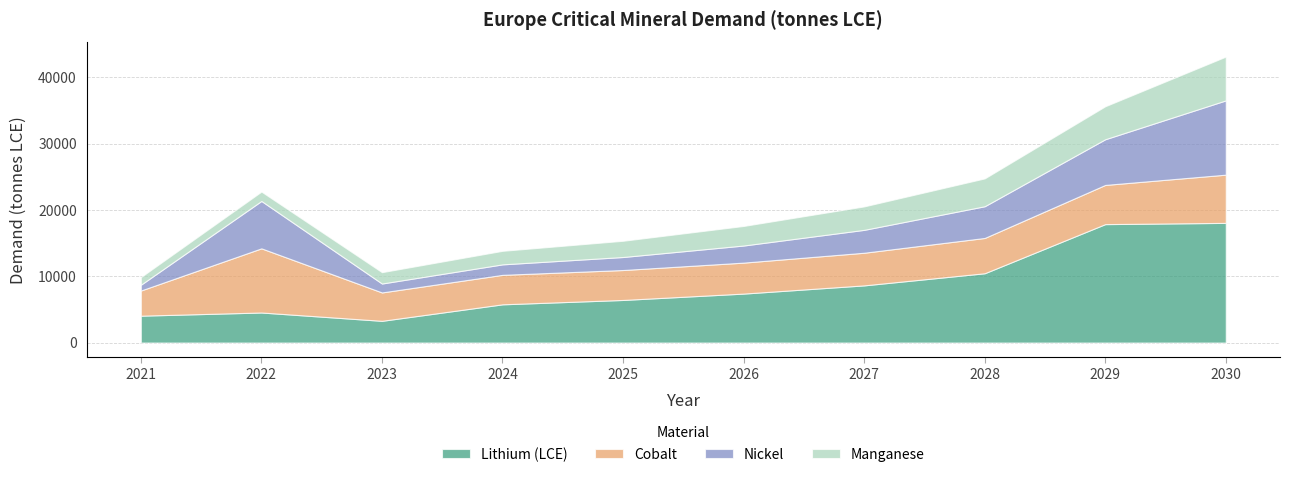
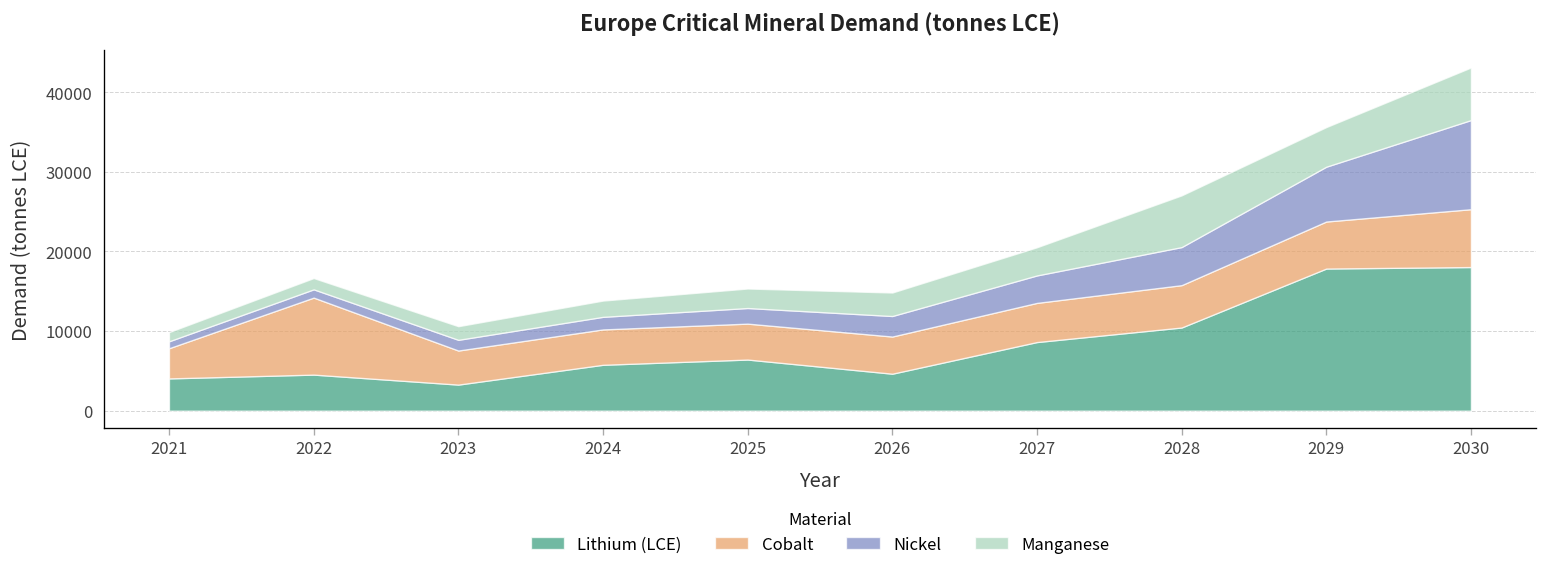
  {
    "Lithium (LCE)": {
      "2021": 4000,
      "2022": 5000,
      "2023": 3000,
      "2024": 6000,
      "2025": 6000,
-     "2026": 7000,
+     "2026": 5000,
      "2027": 9000,
      "2028": 10000,
      "2029": 18000,
      "2030": 18000
    },
    "Cobalt": {
      "2021": 4000,
      "2022": 10000,
      "2023": 4000,
      "2024": 4000,
      "2025": 5000,
      "2026": 5000,
      "2027": 5000,
      "2028": 5000,
      "2029": 6000,
      "2030": 7000
    },
    "Nickel": {
      "2021": 1000,
-     "2022": 7000,
+     "2022": 1000,
      "2023": 1000,
      "2024": 2000,
      "2025": 2000,
      "2026": 3000,
      "2027": 3000,
      "2028": 5000,
      "2029": 7000,
      "2030": 11000
    },
    "Manganese": {
      "2021": 1000,
      "2022": 1000,
      "2023": 2000,
      "2024": 2000,
      "2025": 2000,
      "2026": 3000,
      "2027": 4000,
-     "2028": 4000,
+     "2028": 6000,
      "2029": 5000,
      "2030": 7000
    }
  }
